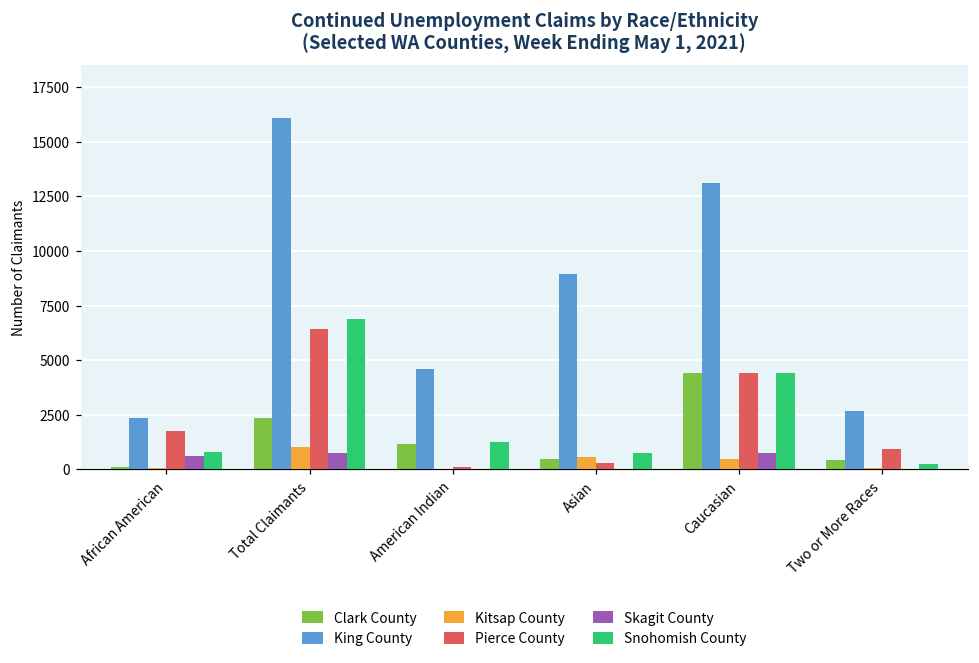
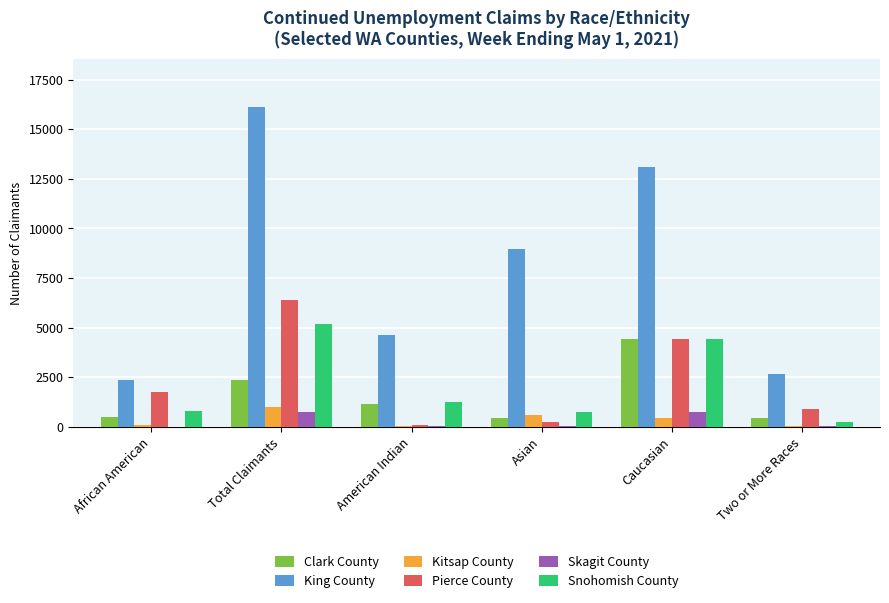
  {
    "Clark County": {
-     "African American": 100,
+     "African American": 500,
      "Total Claimants": 2400,
      "American Indian": 1100,
      "Asian": 500,
      "Caucasian": 4400,
      "Two or More Races": 400
    },
    "King County": {
      "African American": 2400,
      "Total Claimants": 16100,
      "American Indian": 4600,
      "Asian": 8900,
      "Caucasian": 13100,
      "Two or More Races": 2700
    },
    "Kitsap County": {
      "Total Claimants": 1000,
      "Asian": 600,
      "Caucasian": 500
    },
    "Pierce County": {
      "African American": 1700,
      "Total Claimants": 6400,
      "Asian": 300,
      "Caucasian": 4400,
      "Two or More Races": 900
    },
    "Skagit County": {
-     "African American": 600,
+     "African American": 0,
      "Total Claimants": 700,
      "Caucasian": 700
    },
    "Snohomish County": {
      "African American": 800,
-     "Total Claimants": 6900,
+     "Total Claimants": 5200,
      "American Indian": 1300,
      "Asian": 700,
      "Caucasian": 4400,
      "Two or More Races": 200
    }
  }
